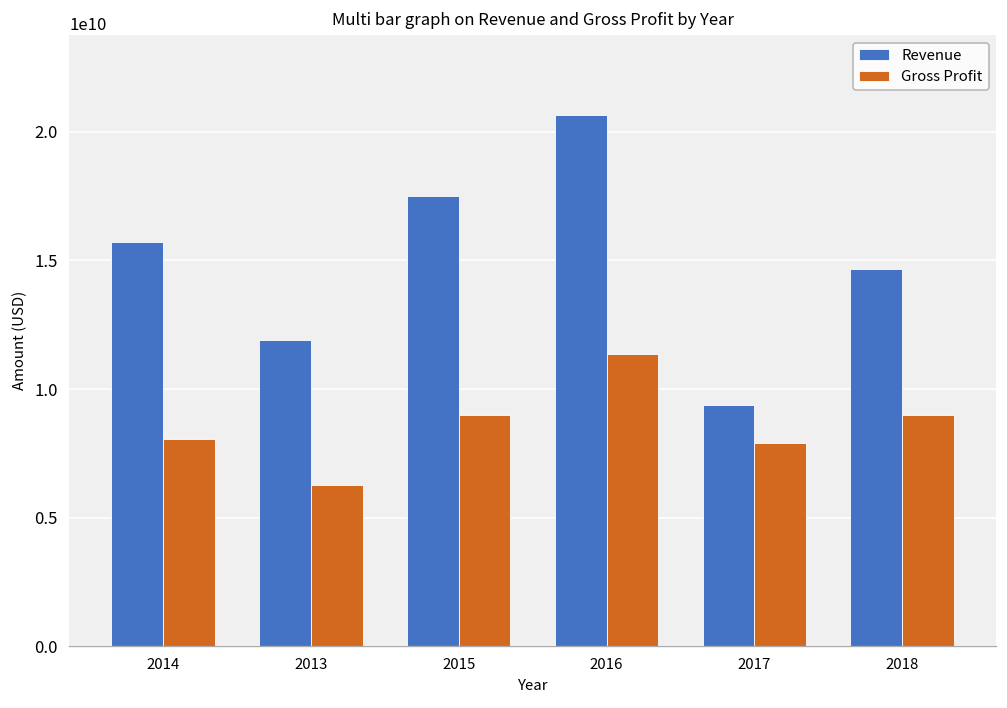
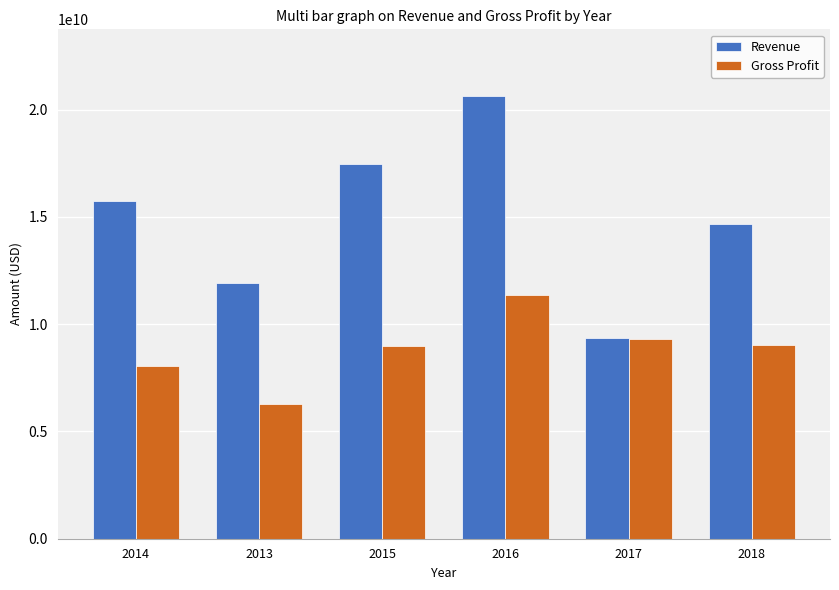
  {
    "Revenue": {
      "2014": 15700000000,
      "2013": 11900000000,
      "2015": 17500000000,
      "2016": 20600000000,
      "2017": 9400000000,
      "2018": 14700000000
    },
    "Gross Profit": {
      "2014": 8100000000,
      "2013": 6300000000,
      "2015": 9000000000,
      "2016": 11400000000,
-     "2017": 7900000000,
+     "2017": 9300000000,
      "2018": 9000000000
    }
  }
